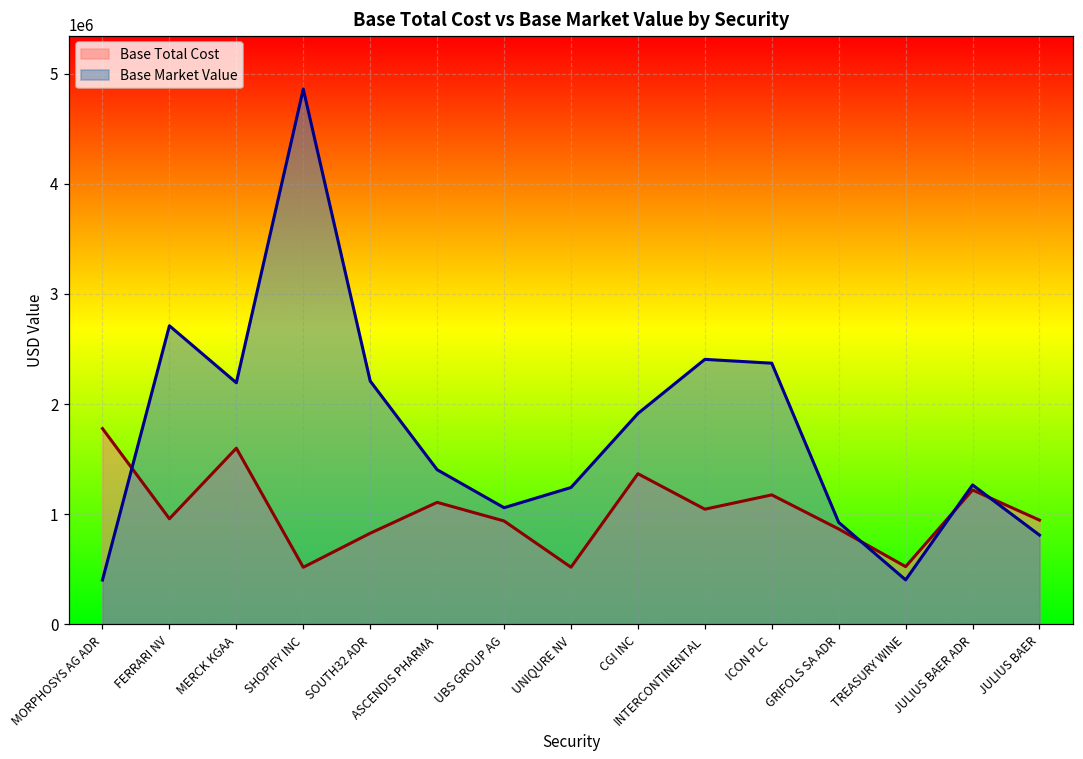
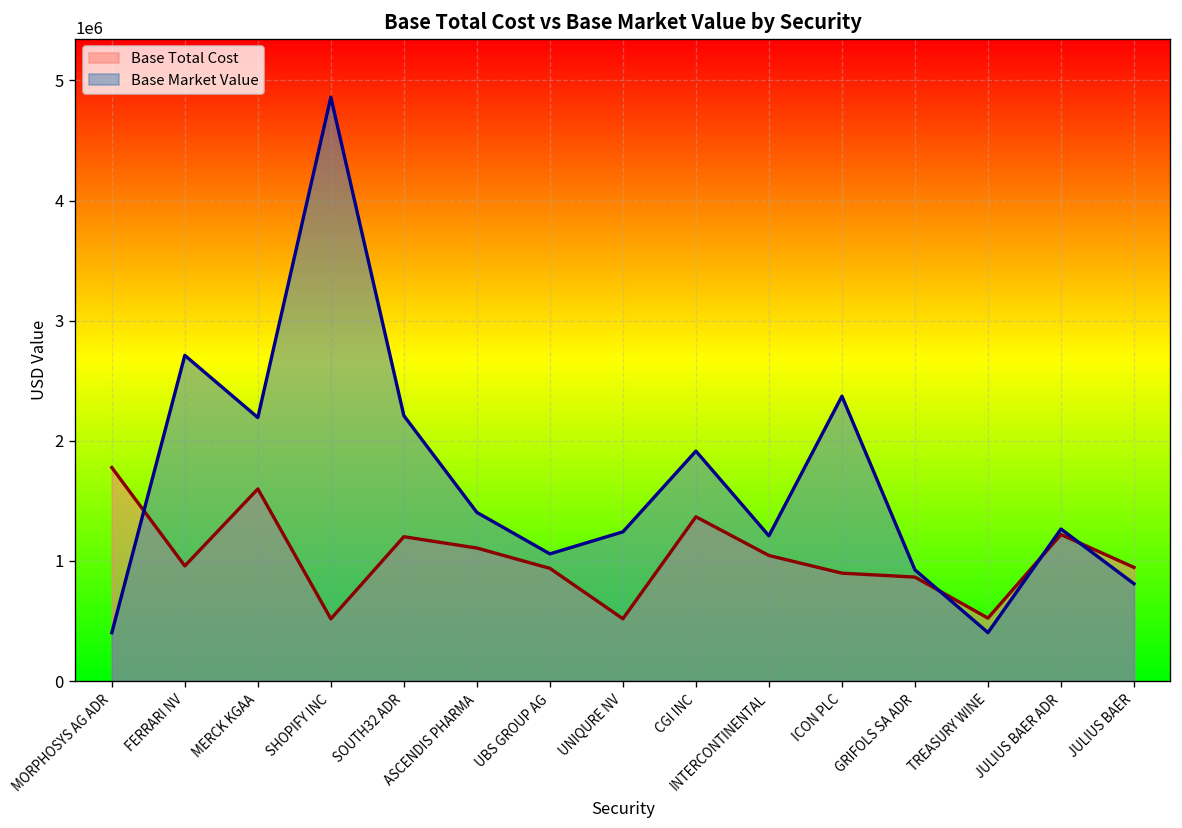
  {
    "Base Total Cost": {
      "MORPHOSYS AG ADR": 1780000,
      "FERRARI NV": 960000,
      "MERCK KGAA": 1600000,
      "SHOPIFY INC": 520000,
-     "SOUTH32 ADR": 830000,
+     "SOUTH32 ADR": 1200000,
      "ASCENDIS PHARMA": 1110000,
      "UBS GROUP AG": 940000,
      "UNIQURE NV": 520000,
      "CGI INC": 1370000,
      "INTERCONTINENTAL": 1050000,
-     "ICON PLC": 1180000,
+     "ICON PLC": 900000,
      "GRIFOLS SA ADR": 870000,
      "TREASURY WINE": 520000,
      "JULIUS BAER ADR": 1220000,
      "JULIUS BAER": 950000
    },
    "Base Market Value": {
      "MORPHOSYS AG ADR": 400000,
      "FERRARI NV": 2710000,
      "MERCK KGAA": 2190000,
      "SHOPIFY INC": 4860000,
      "SOUTH32 ADR": 2210000,
      "ASCENDIS PHARMA": 1400000,
      "UBS GROUP AG": 1060000,
      "UNIQURE NV": 1240000,
      "CGI INC": 1910000,
-     "INTERCONTINENTAL": 2410000,
+     "INTERCONTINENTAL": 1210000,
      "ICON PLC": 2370000,
      "GRIFOLS SA ADR": 930000,
      "TREASURY WINE": 400000,
      "JULIUS BAER ADR": 1270000,
      "JULIUS BAER": 810000
    }
  }
